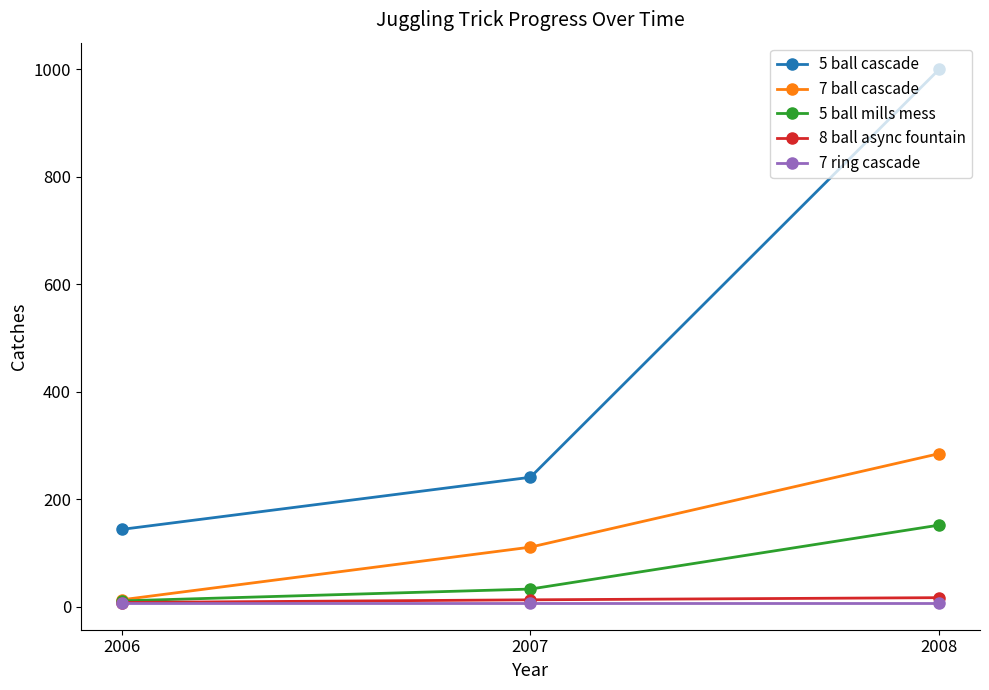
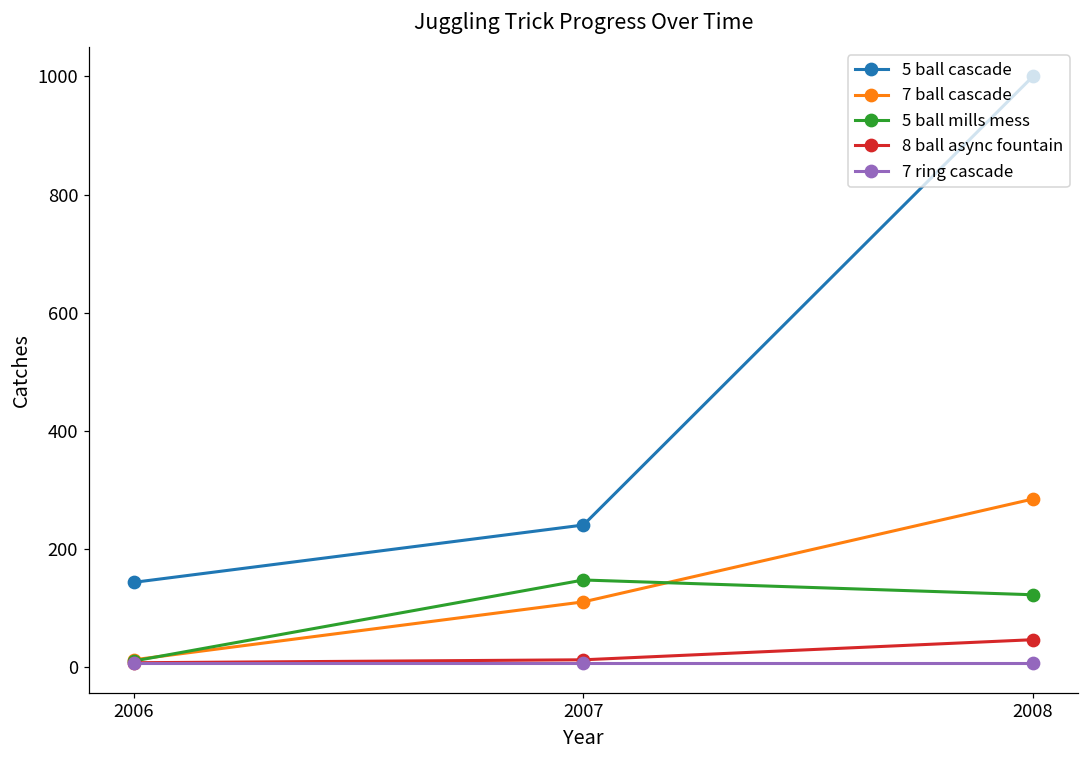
  {
    "5 ball cascade": {
      "2006": 140,
      "2007": 240
    },
    "7 ball cascade": {
      "2007": 110,
      "2008": 290
    },
    "5 ball mills mess": {
-     "2007": 30,
-     "2008": 150
+     "2007": 150,
+     "2008": 120
    },
    "8 ball async fountain": {
      "2007": 10,
-     "2008": 20
+     "2008": 50
    },
    "7 ring cascade": {
      "2007": 10,
      "2008": 10
    }
  }
